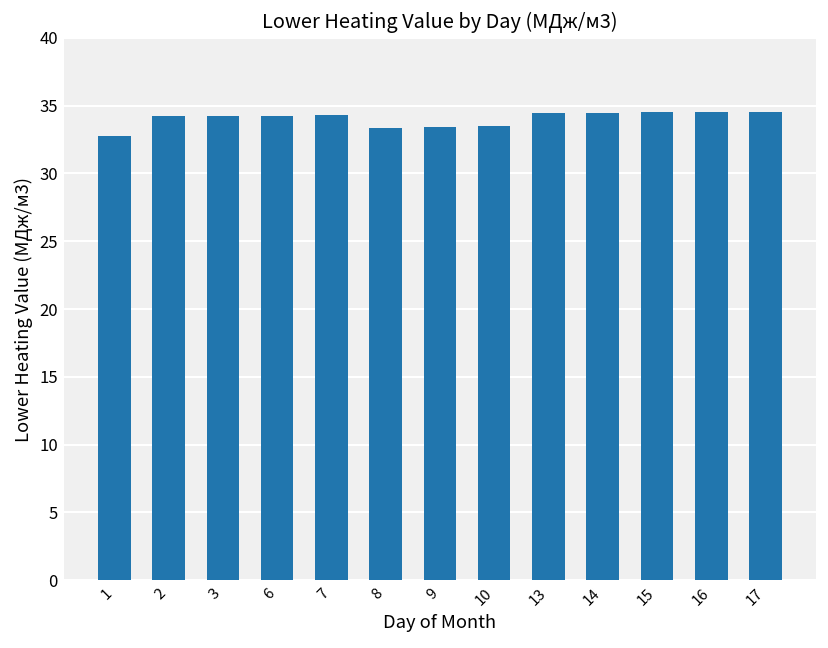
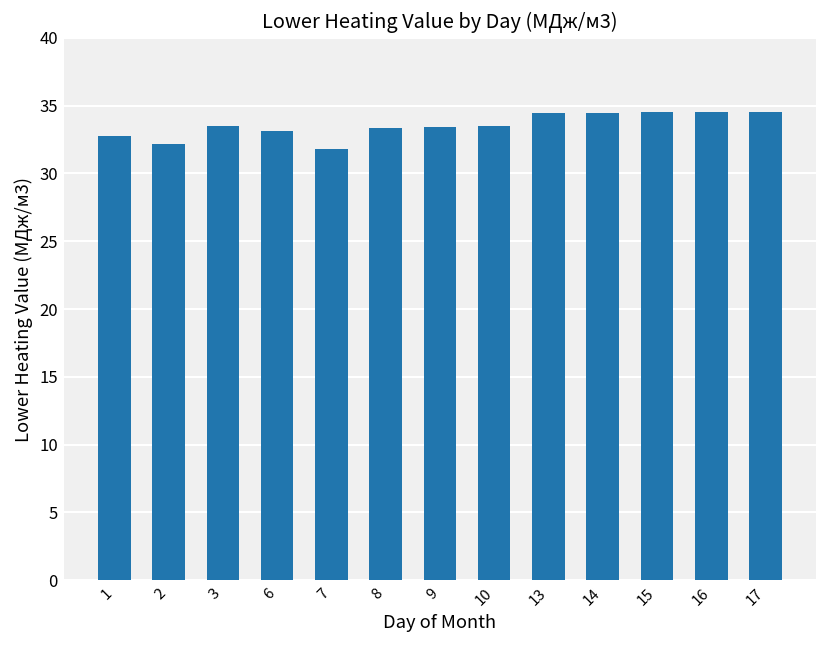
  {
    "1": 32.8,
-   "2": 34.3,
-   "3": 34.3,
-   "6": 34.3,
-   "7": 34.3,
+   "2": 32.2,
+   "3": 33.5,
+   "6": 33.1,
+   "7": 31.8,
    "8": 33.4,
    "9": 33.4,
    "10": 33.5,
    "13": 34.5,
    "14": 34.5,
    "15": 34.5,
    "16": 34.5,
    "17": 34.5
  }
